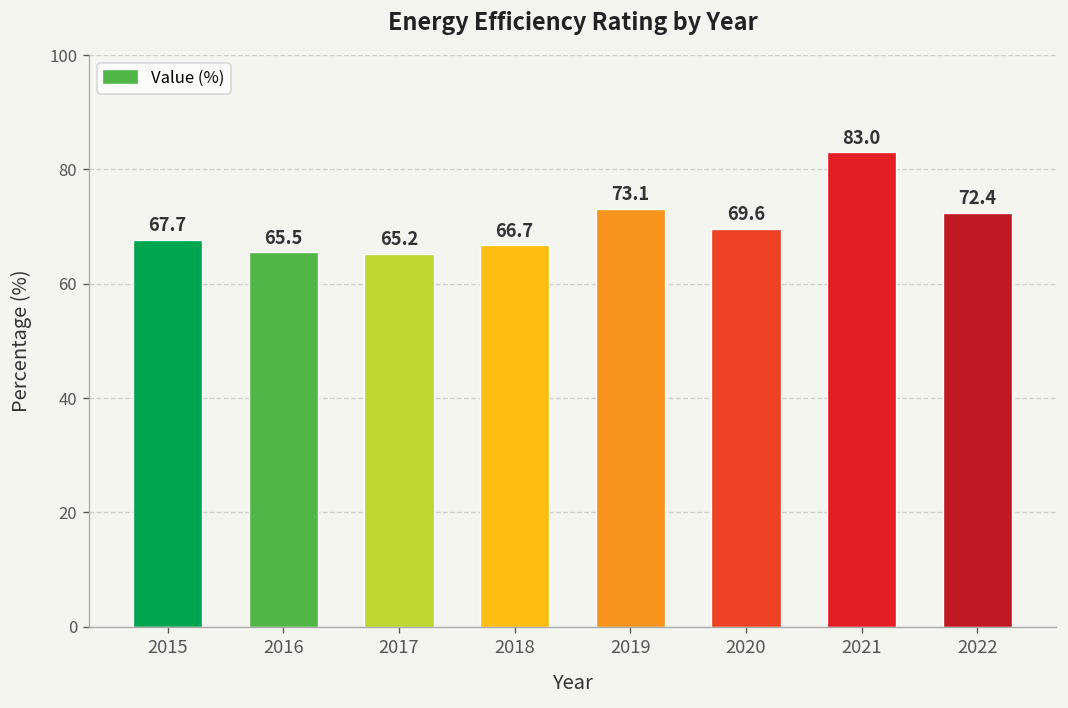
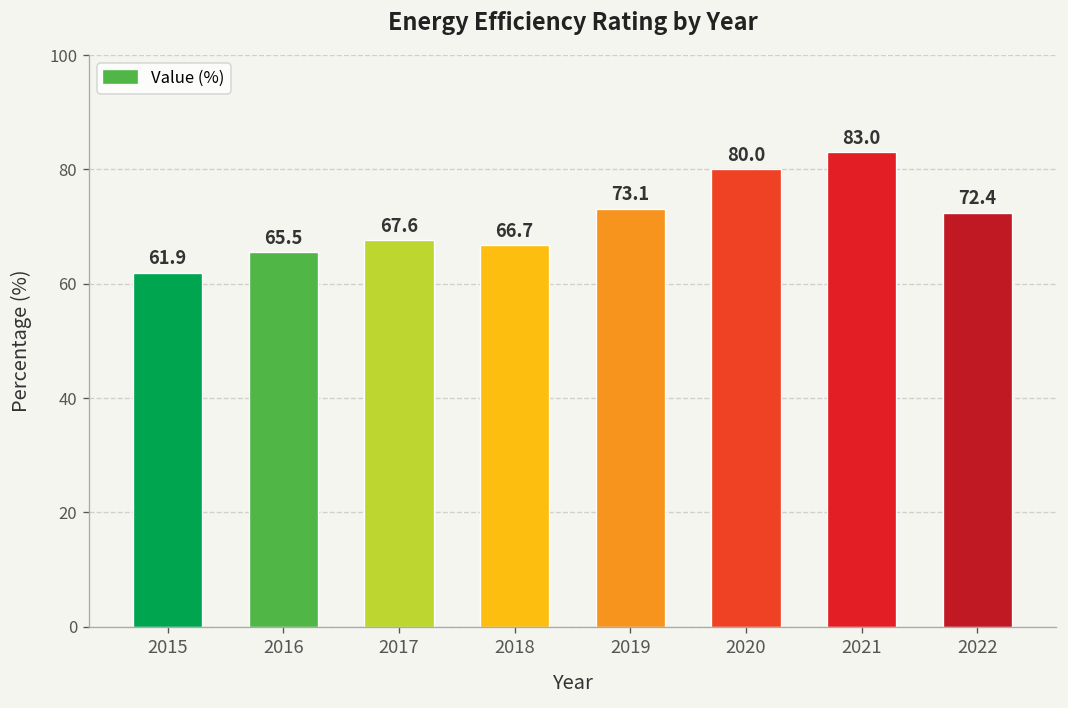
  {
-   "2015": 67.7,
+   "2015": 61.9,
    "2016": 65.5,
-   "2017": 65.2,
+   "2017": 67.6,
    "2018": 66.7,
    "2019": 73.1,
-   "2020": 69.6,
+   "2020": 80.0,
    "2021": 83.0,
    "2022": 72.4
  }
